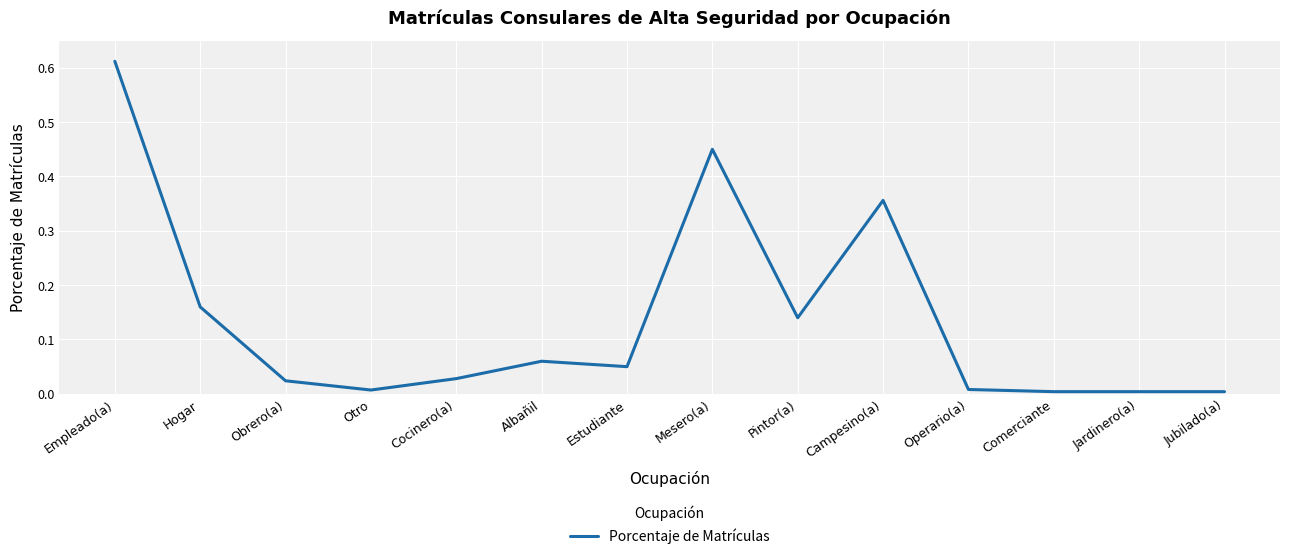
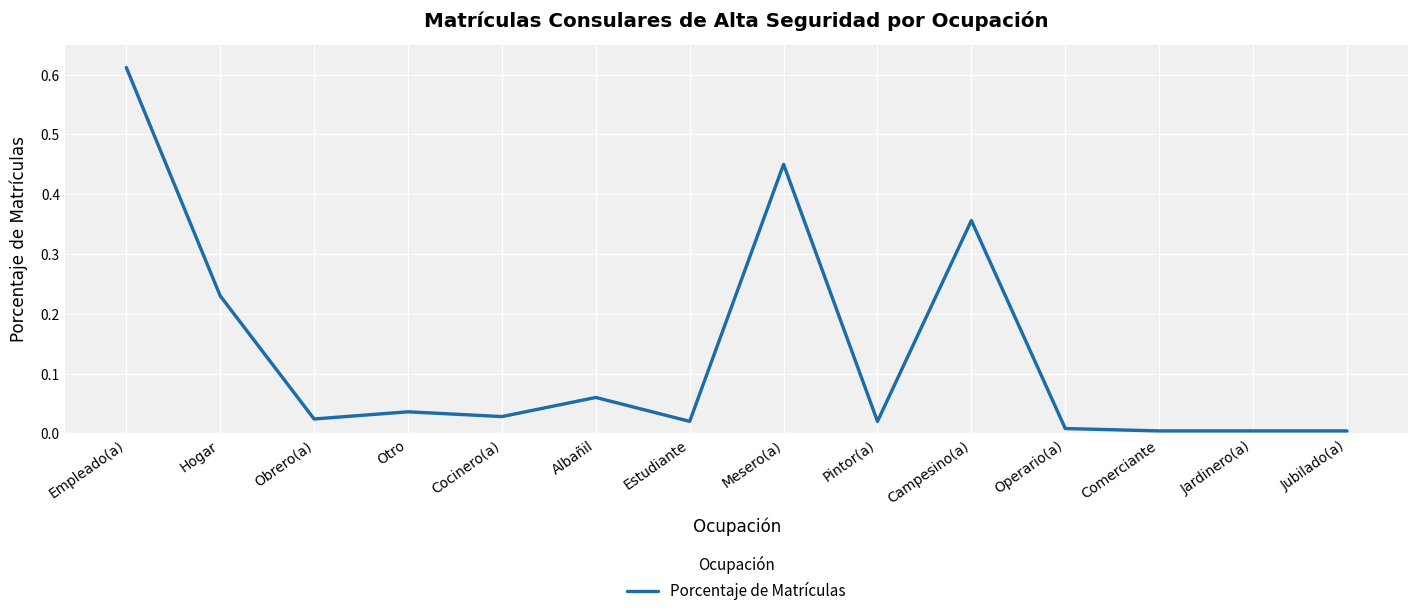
  {
    "Empleado(a)": 0.61,
-   "Hogar": 0.16,
+   "Hogar": 0.23,
    "Obrero(a)": 0.02,
-   "Otro": 0.01,
+   "Otro": 0.04,
    "Cocinero(a)": 0.03,
    "Albañil": 0.06,
-   "Estudiante": 0.05,
+   "Estudiante": 0.02,
    "Mesero(a)": 0.45,
-   "Pintor(a)": 0.14,
+   "Pintor(a)": 0.02,
    "Campesino(a)": 0.36,
    "Operario(a)": 0.01,
    "Comerciante": 0.00,
    "Jardinero(a)": 0.00,
    "Jubilado(a)": 0.00
  }
